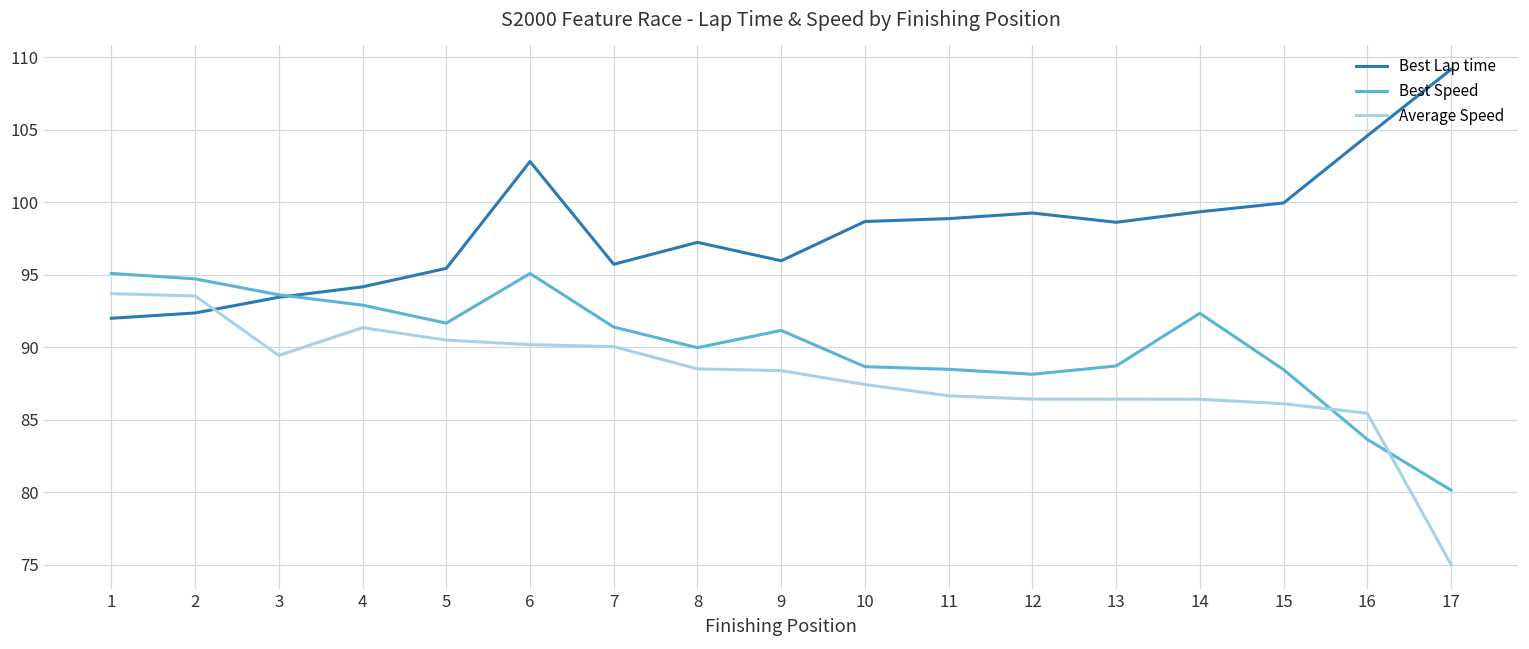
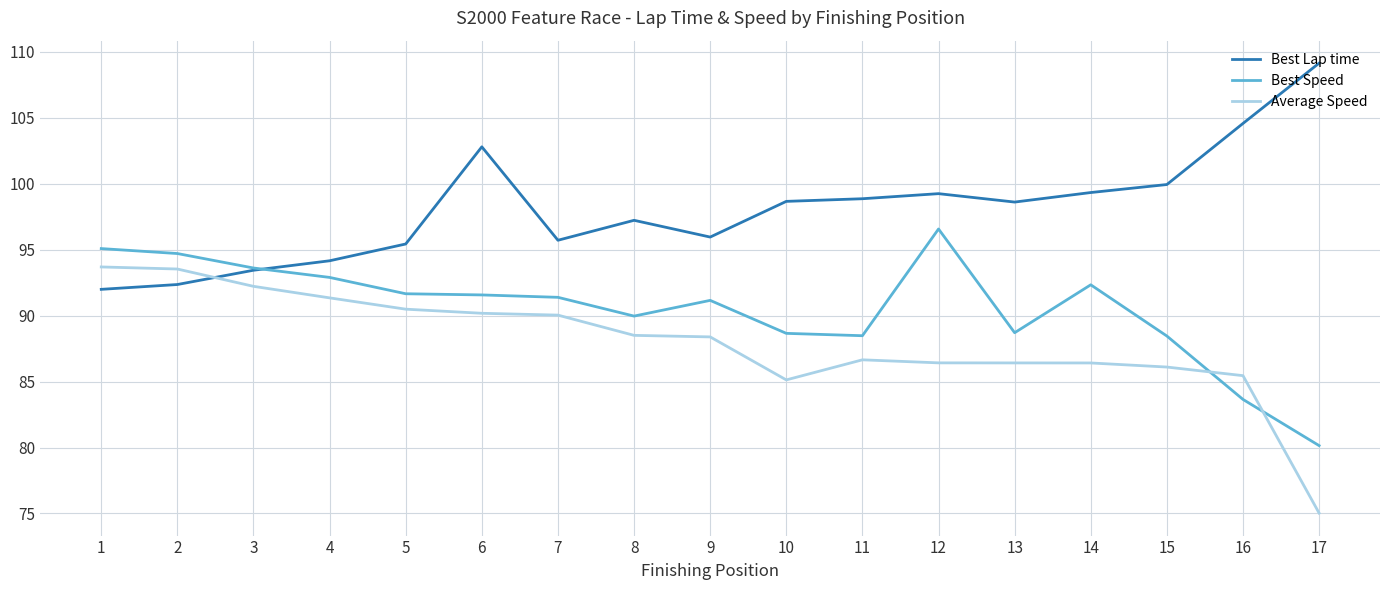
  {
    "Best Lap time": {
      "1": 92.0,
      "2": 92.4,
      "4": 94.2,
      "5": 95.4,
      "6": 102.8,
      "7": 95.7,
      "8": 97.2,
      "9": 96.0,
      "10": 98.7,
      "11": 98.9,
      "12": 99.3,
      "13": 98.6,
      "14": 99.3,
      "15": 99.9,
      "16": 104.6,
      "17": 109.2
    },
    "Best Speed": {
      "1": 95.1,
      "2": 94.7,
      "4": 92.9,
      "5": 91.7,
-     "6": 95.1,
+     "6": 91.6,
      "7": 91.4,
      "8": 90.0,
      "9": 91.2,
      "10": 88.7,
      "11": 88.5,
-     "12": 88.1,
+     "12": 96.6,
      "13": 88.7,
      "14": 92.3,
      "15": 88.5,
      "16": 83.7,
      "17": 80.1
    },
    "Average Speed": {
      "1": 93.7,
      "2": 93.5,
-     "3": 89.4,
+     "3": 92.2,
      "4": 91.4,
      "5": 90.5,
      "6": 90.2,
      "7": 90.0,
      "8": 88.5,
      "9": 88.4,
-     "10": 87.4,
+     "10": 85.1,
      "11": 86.7,
      "12": 86.4,
      "13": 86.4,
      "14": 86.4,
      "15": 86.1,
      "16": 85.5,
      "17": 75.0
    }
  }
